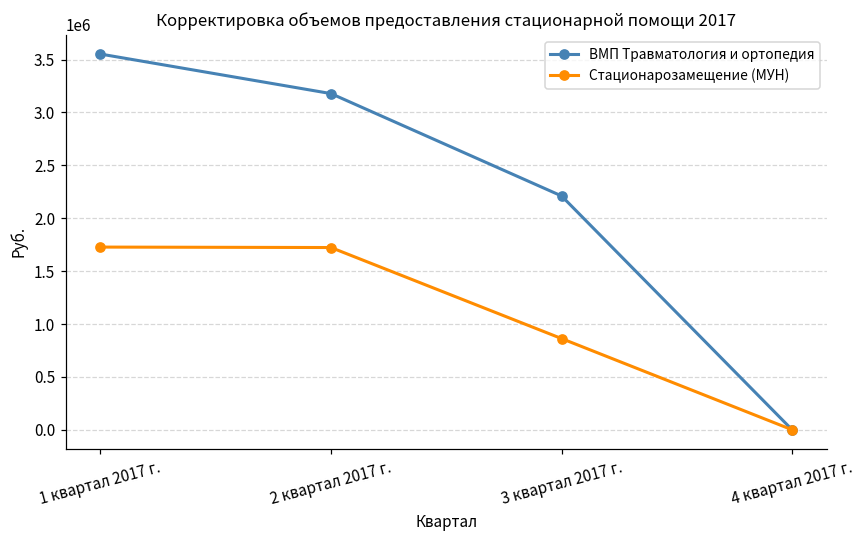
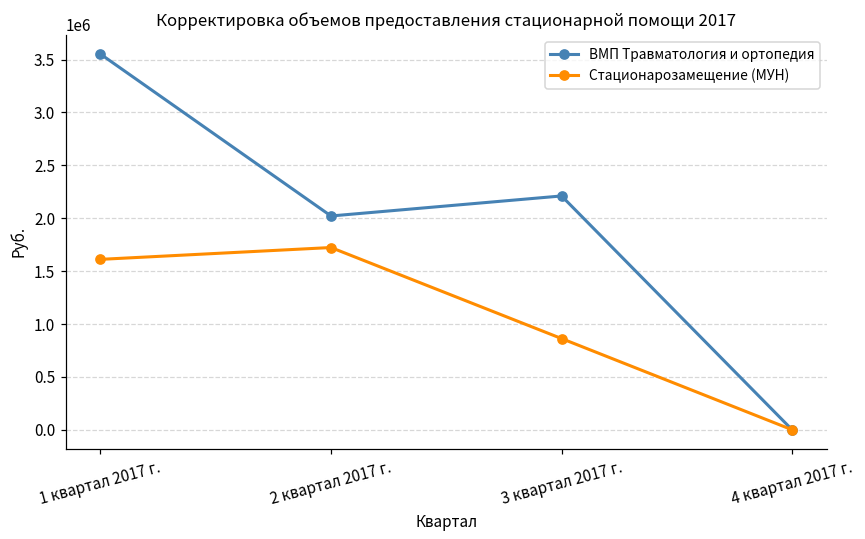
  {
    "ВМП Травматология и ортопедия": {
      "1 квартал 2017 г.": 3600000,
-     "2 квартал 2017 г.": 3200000,
+     "2 квартал 2017 г.": 2000000,
      "3 квартал 2017 г.": 2200000
    },
    "Стационарозамещение (МУН)": {
-     "1 квартал 2017 г.": 1700000,
+     "1 квартал 2017 г.": 1600000,
      "2 квартал 2017 г.": 1700000,
      "3 квартал 2017 г.": 900000
    }
  }
